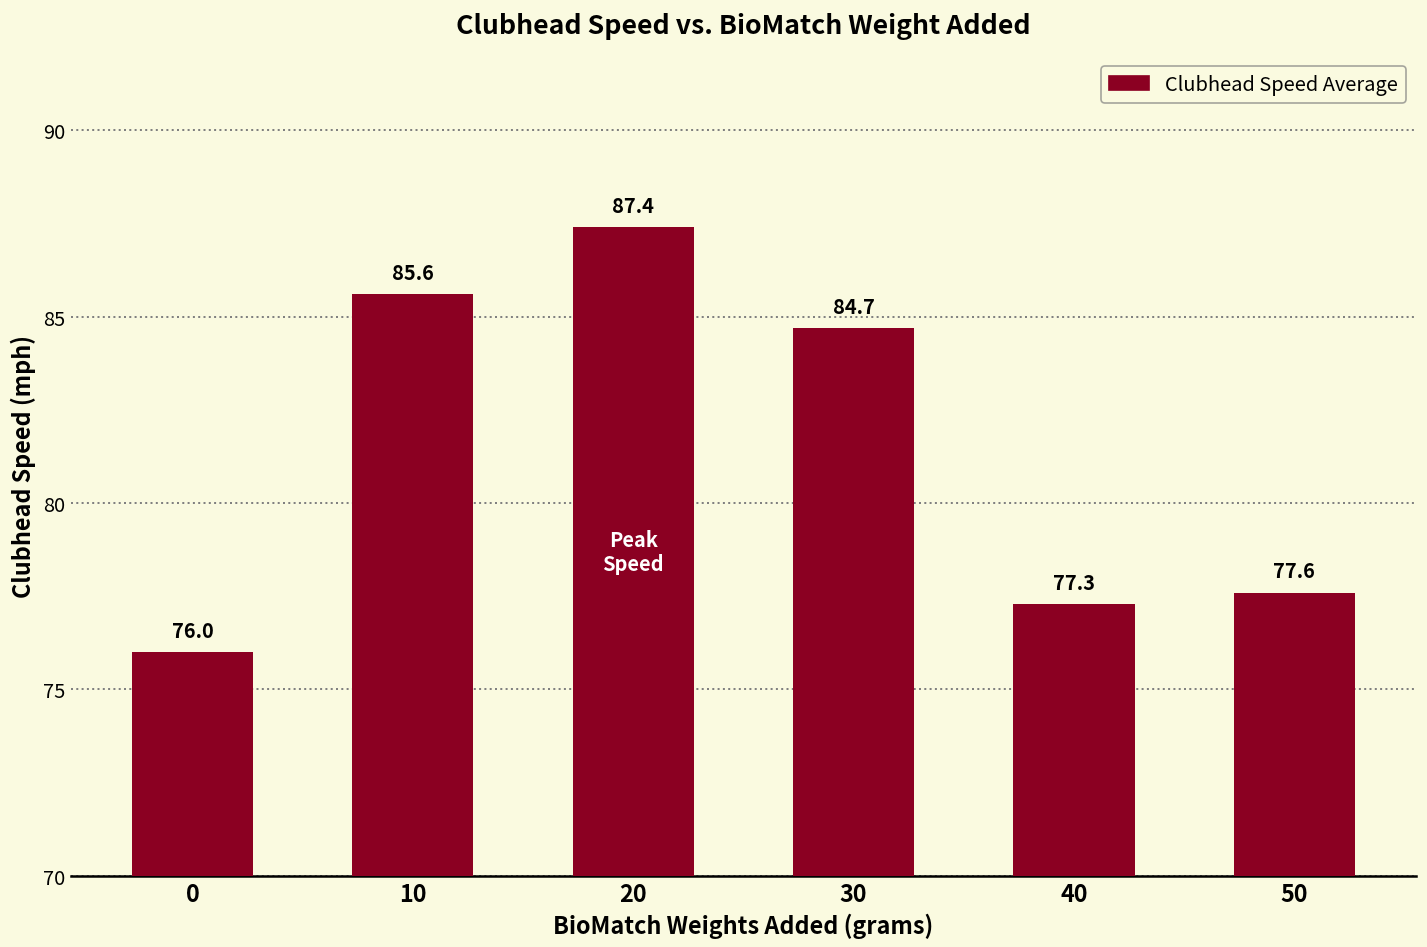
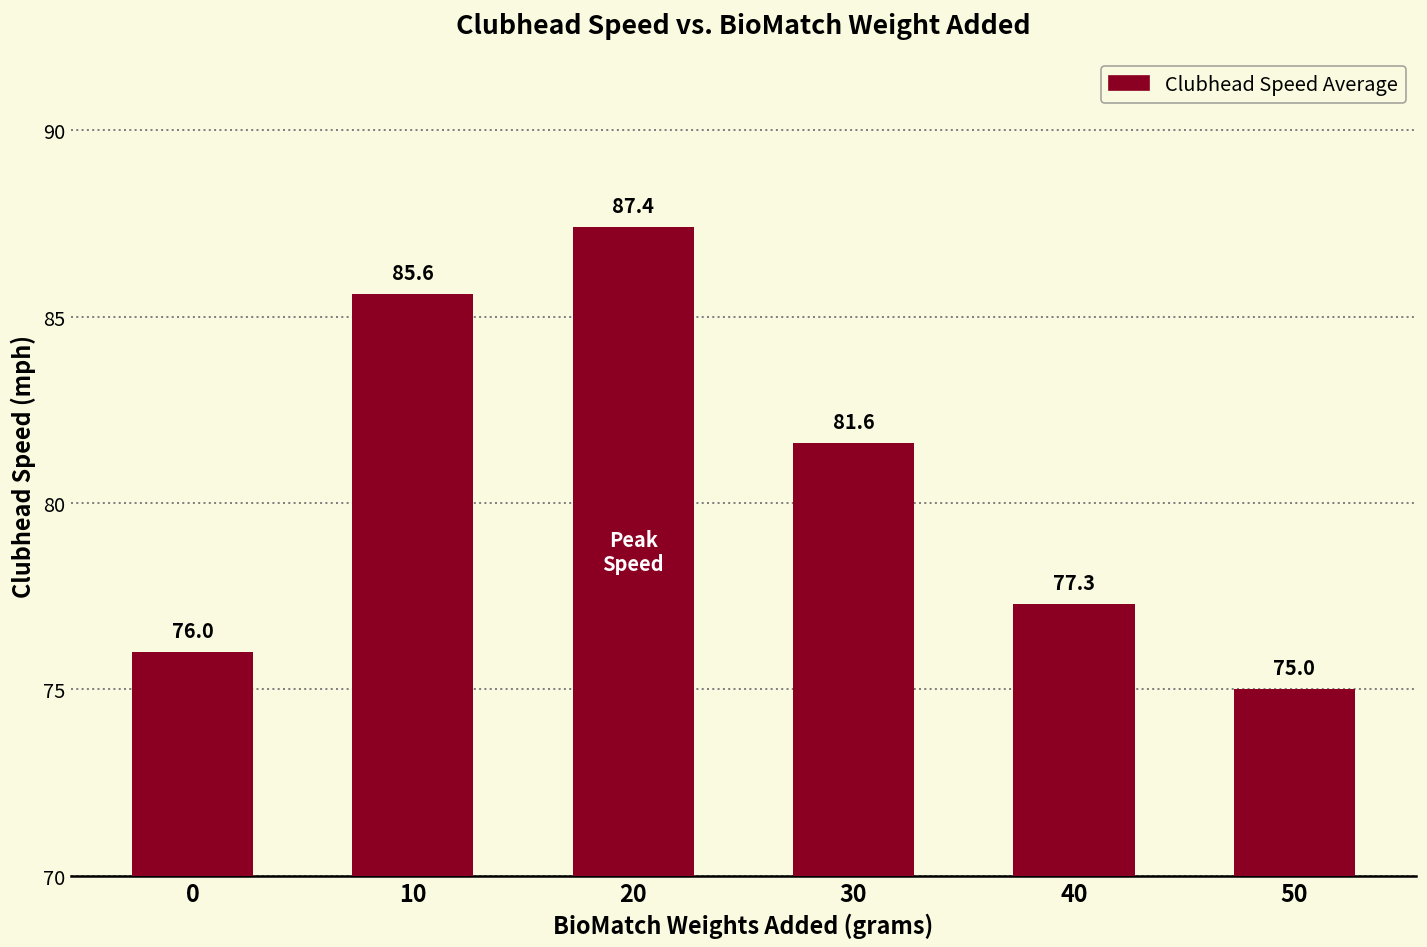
  {
    "0": 76.0,
    "10": 85.6,
    "20": 87.4,
-   "30": 84.7,
+   "30": 81.6,
    "40": 77.3,
-   "50": 77.6
+   "50": 75.0
  }
